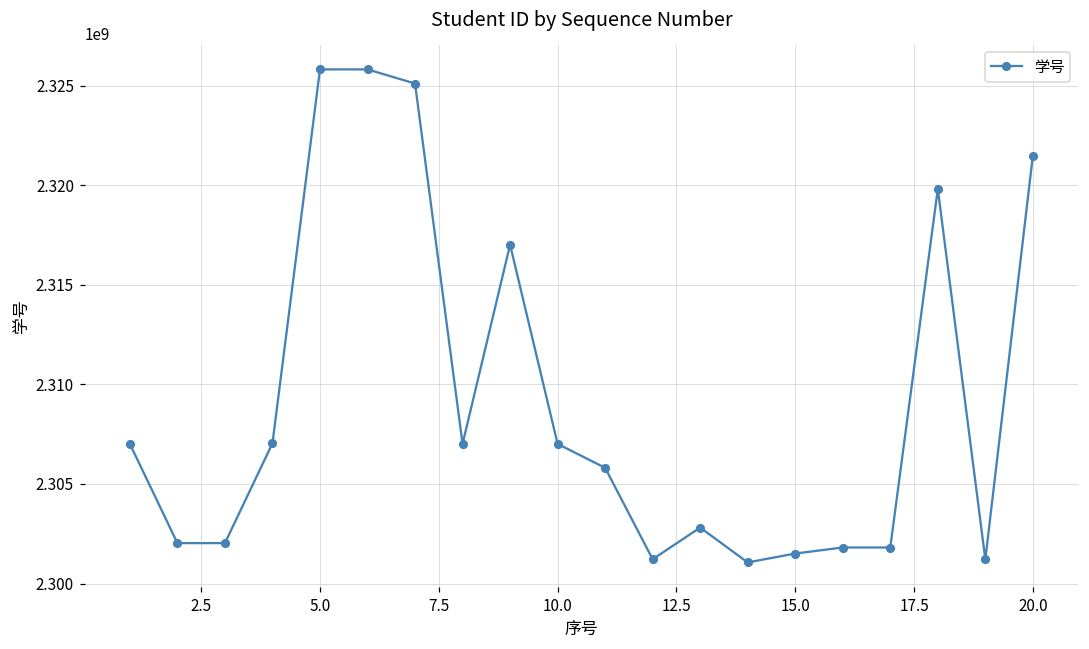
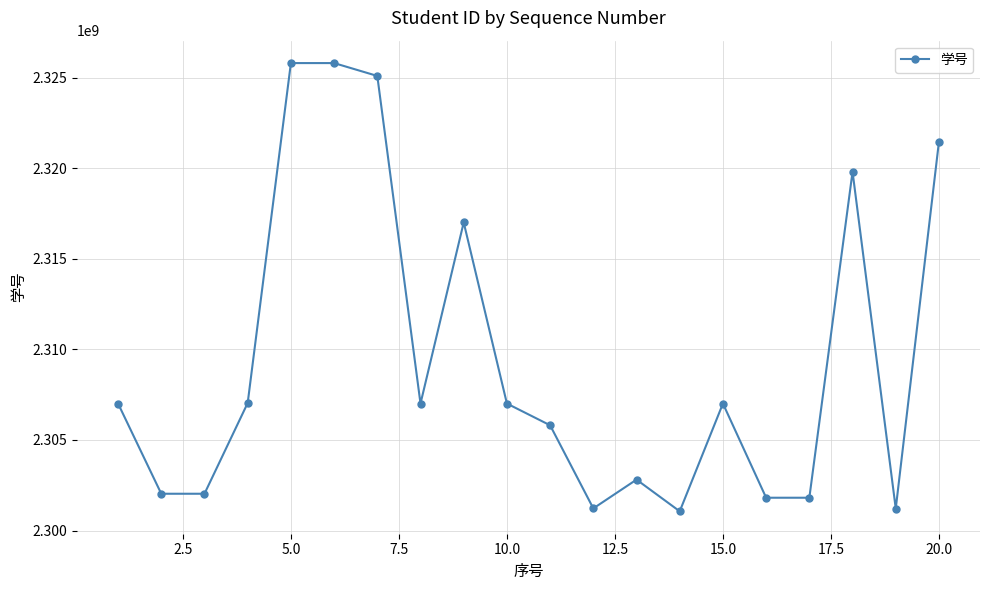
  {
    "5.0": 2325800000,
    "10.0": 2307000000,
-   "15.0": 2301500000,
+   "15.0": 2307000000,
    "20.0": 2321500000
  }
